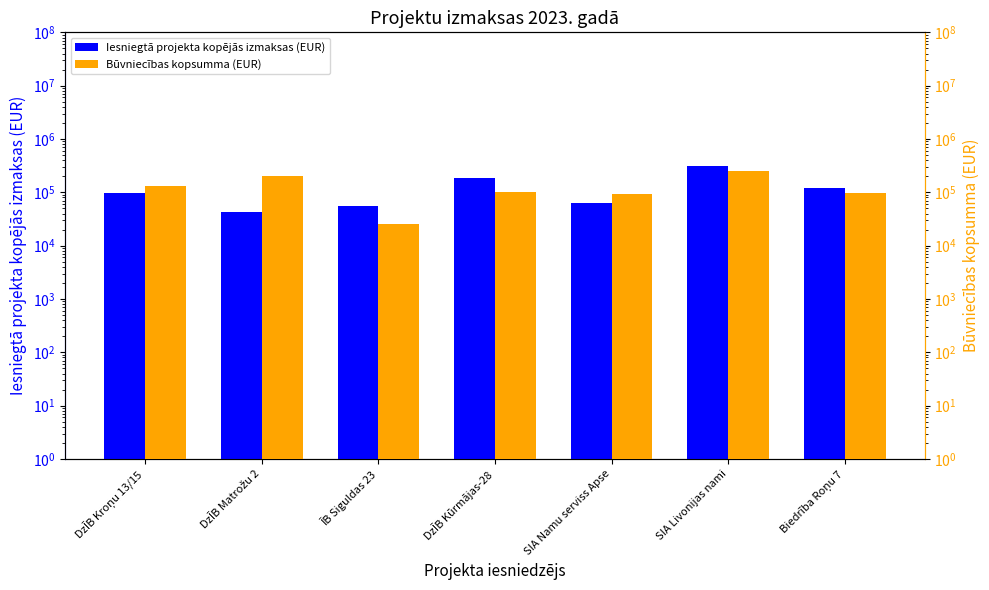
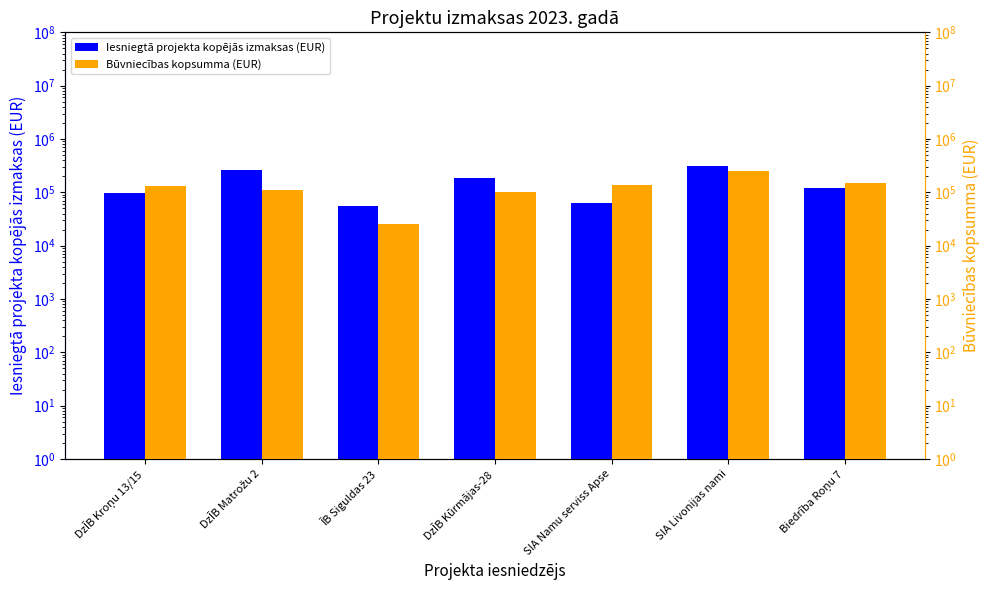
  {
    "Iesniegtā projekta kopējās izmaksas (EUR)": {
      "DzĪB Kroņu 13/15": 100000,
-     "DzĪB Matrožu 2": 40000,
+     "DzĪB Matrožu 2": 300000,
      "ĪB Siguldas 23": 50000,
      "DzĪB Kūrmājas-28": 180000,
      "SIA Namu serviss Apse": 60000,
      "SIA Livonijas nami": 300000,
      "Biedrība Roņu 7": 120000
    },
    "Būvniecības kopsumma (EUR)": {
      "DzĪB Kroņu 13/15": 130000,
-     "DzĪB Matrožu 2": 200000,
+     "DzĪB Matrožu 2": 110000,
      "ĪB Siguldas 23": 30000,
      "DzĪB Kūrmājas-28": 100000,
-     "SIA Namu serviss Apse": 90000,
+     "SIA Namu serviss Apse": 140000,
      "SIA Livonijas nami": 300000,
-     "Biedrība Roņu 7": 100000
+     "Biedrība Roņu 7": 150000
    }
  }
